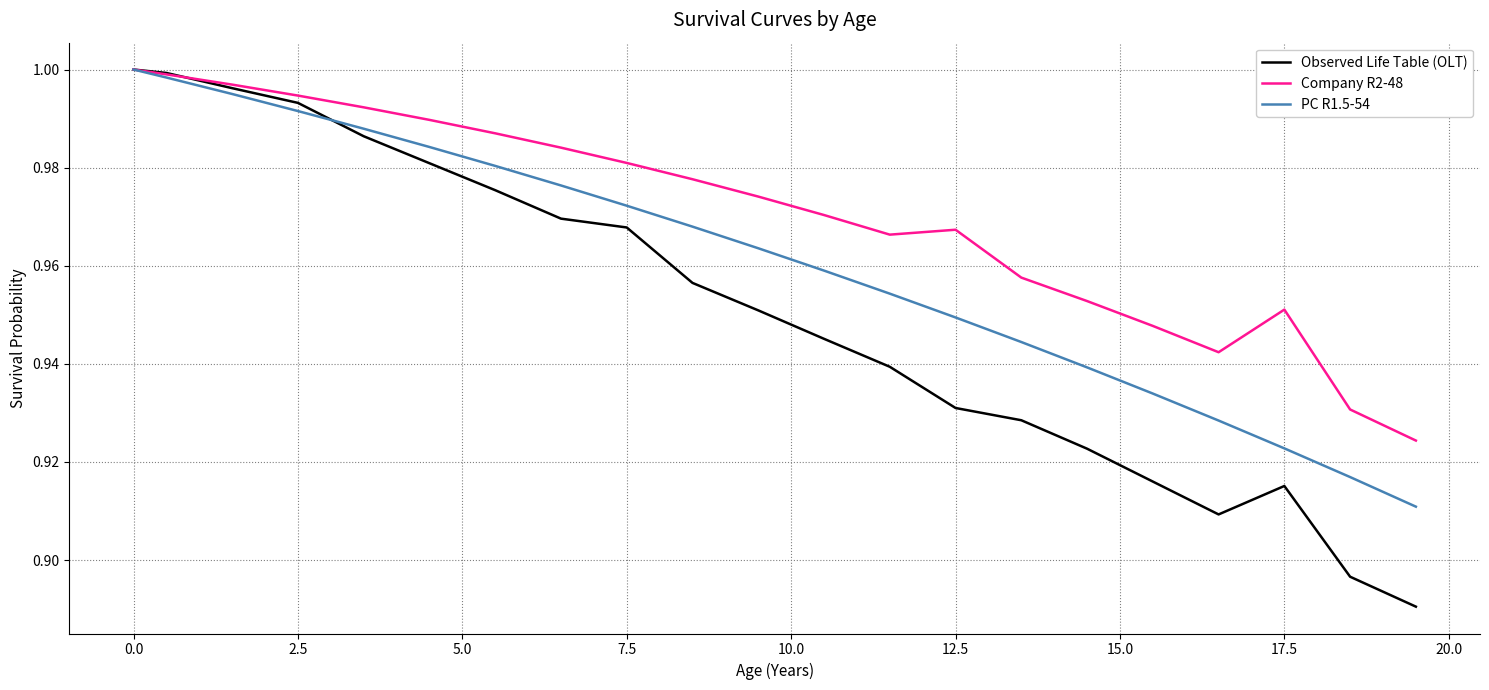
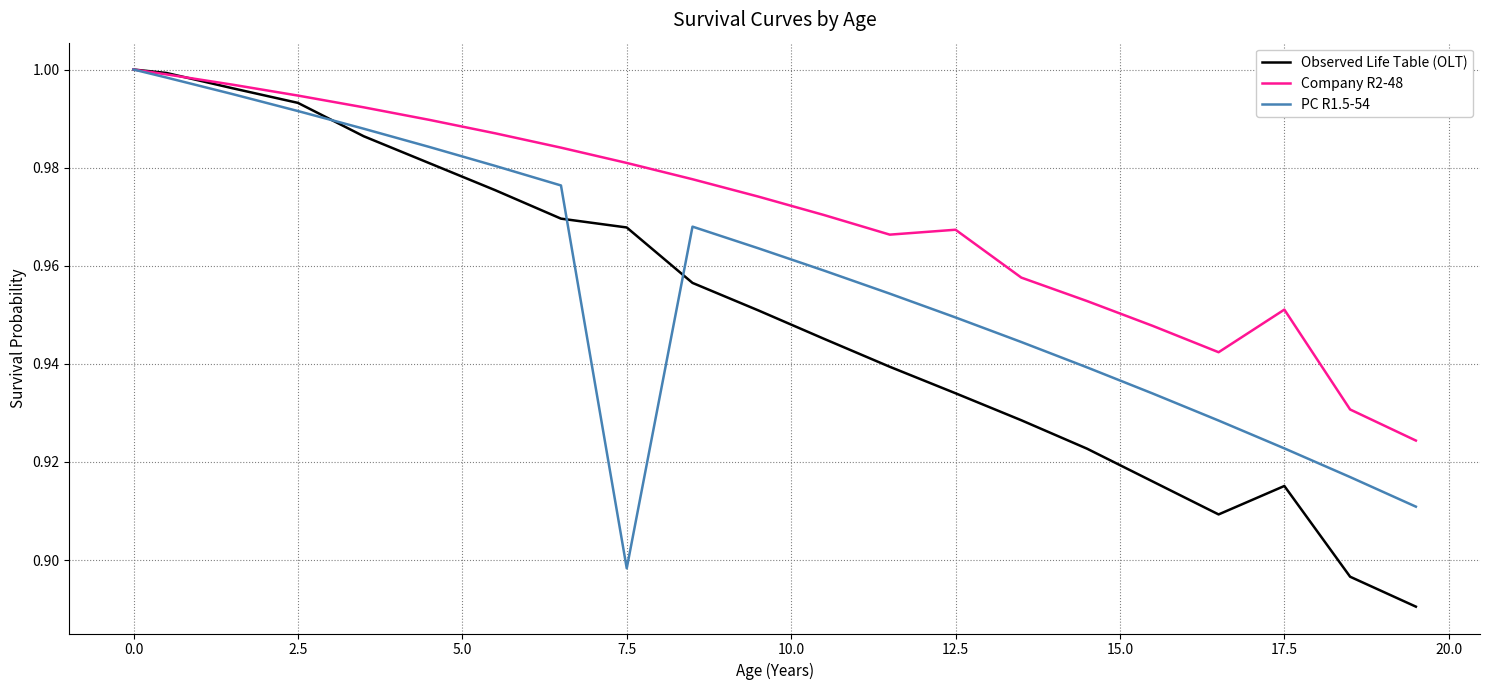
  {
    "Observed Life Table (OLT)": {
      "2.5": 0.993,
      "7.5": 0.968,
-     "12.5": 0.931,
+     "12.5": 0.934,
      "17.5": 0.915
    },
    "Company R2-48": {
      "2.5": 0.995,
      "7.5": 0.981,
      "12.5": 0.967,
      "17.5": 0.951
    },
    "PC R1.5-54": {
      "2.5": 0.992,
-     "7.5": 0.972,
+     "7.5": 0.898,
      "12.5": 0.949,
      "17.5": 0.923
    }
  }
